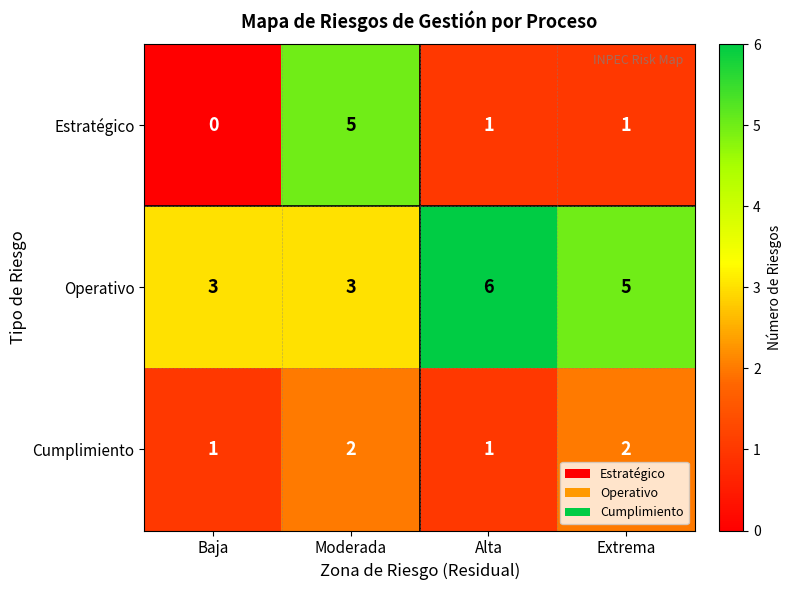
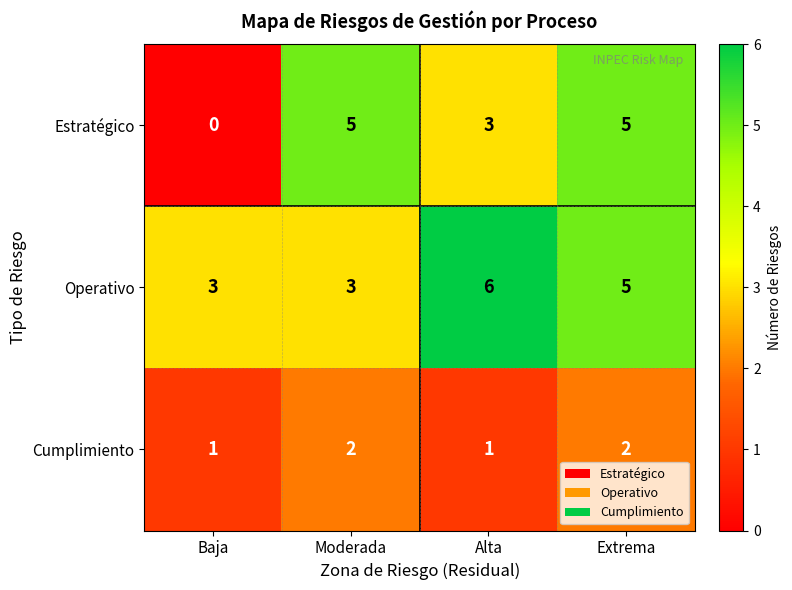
  {
    "Estratégico": {
      "Baja": 0,
      "Moderada": 5,
-     "Alta": 1,
-     "Extrema": 1
+     "Alta": 3,
+     "Extrema": 5
    },
    "Operativo": {
      "Baja": 3,
      "Moderada": 3,
      "Alta": 6,
      "Extrema": 5
    },
    "Cumplimiento": {
      "Baja": 1,
      "Moderada": 2,
      "Alta": 1,
      "Extrema": 2
    }
  }
